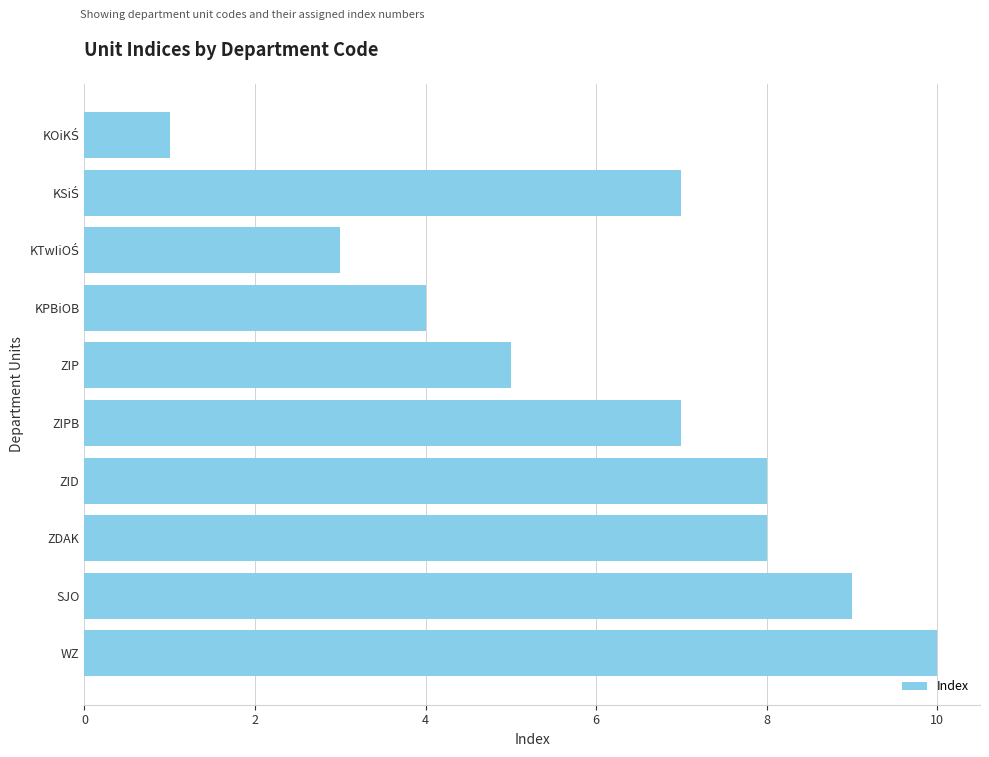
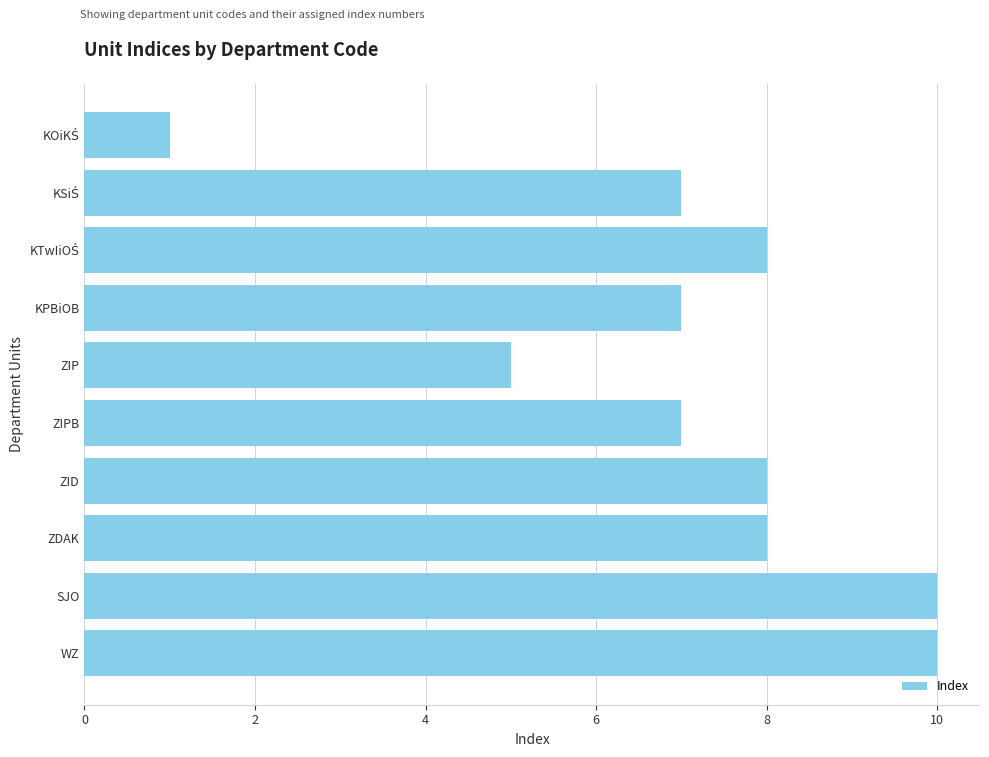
  {
    "KOiKŚ": 1,
    "KSiŚ": 7,
-   "KTwIiOŚ": 3,
-   "KPBiOB": 4,
+   "KTwIiOŚ": 8,
+   "KPBiOB": 7,
    "ZIP": 5,
    "ZIPB": 7,
    "ZID": 8,
    "ZDAK": 8,
-   "SJO": 9,
+   "SJO": 10,
    "WZ": 10
  }
